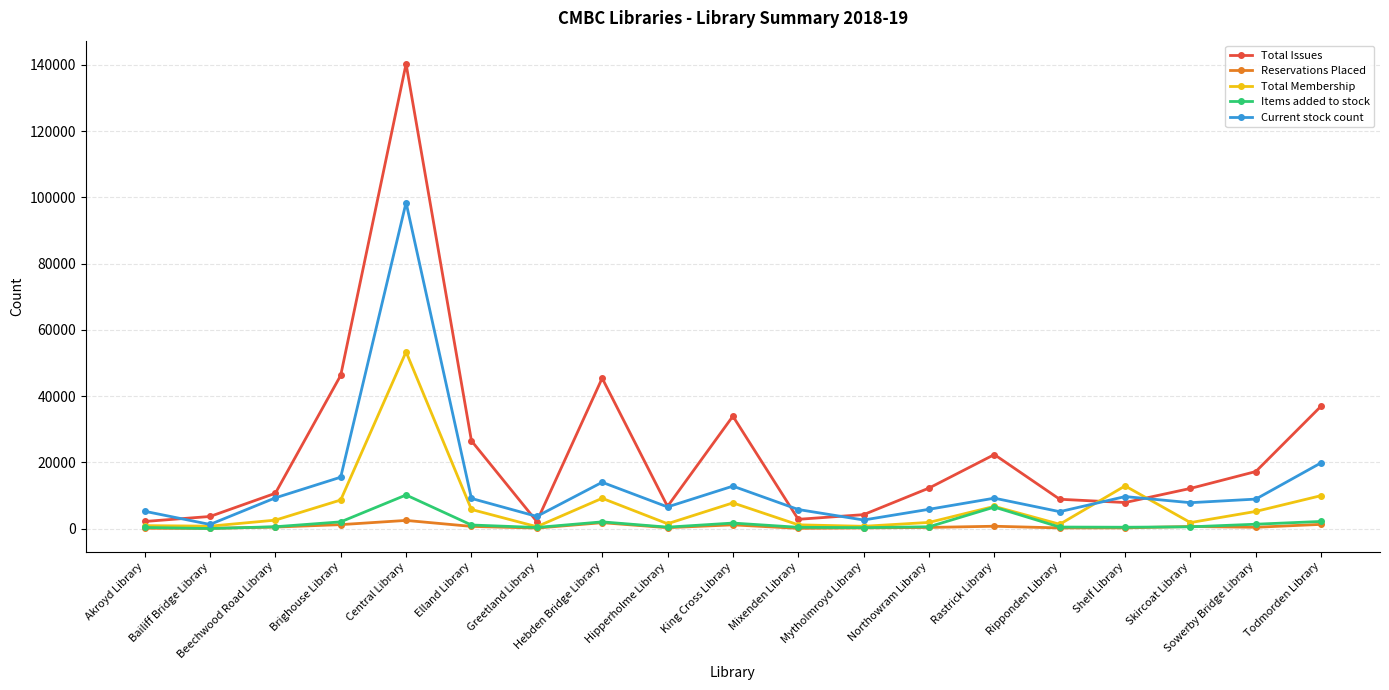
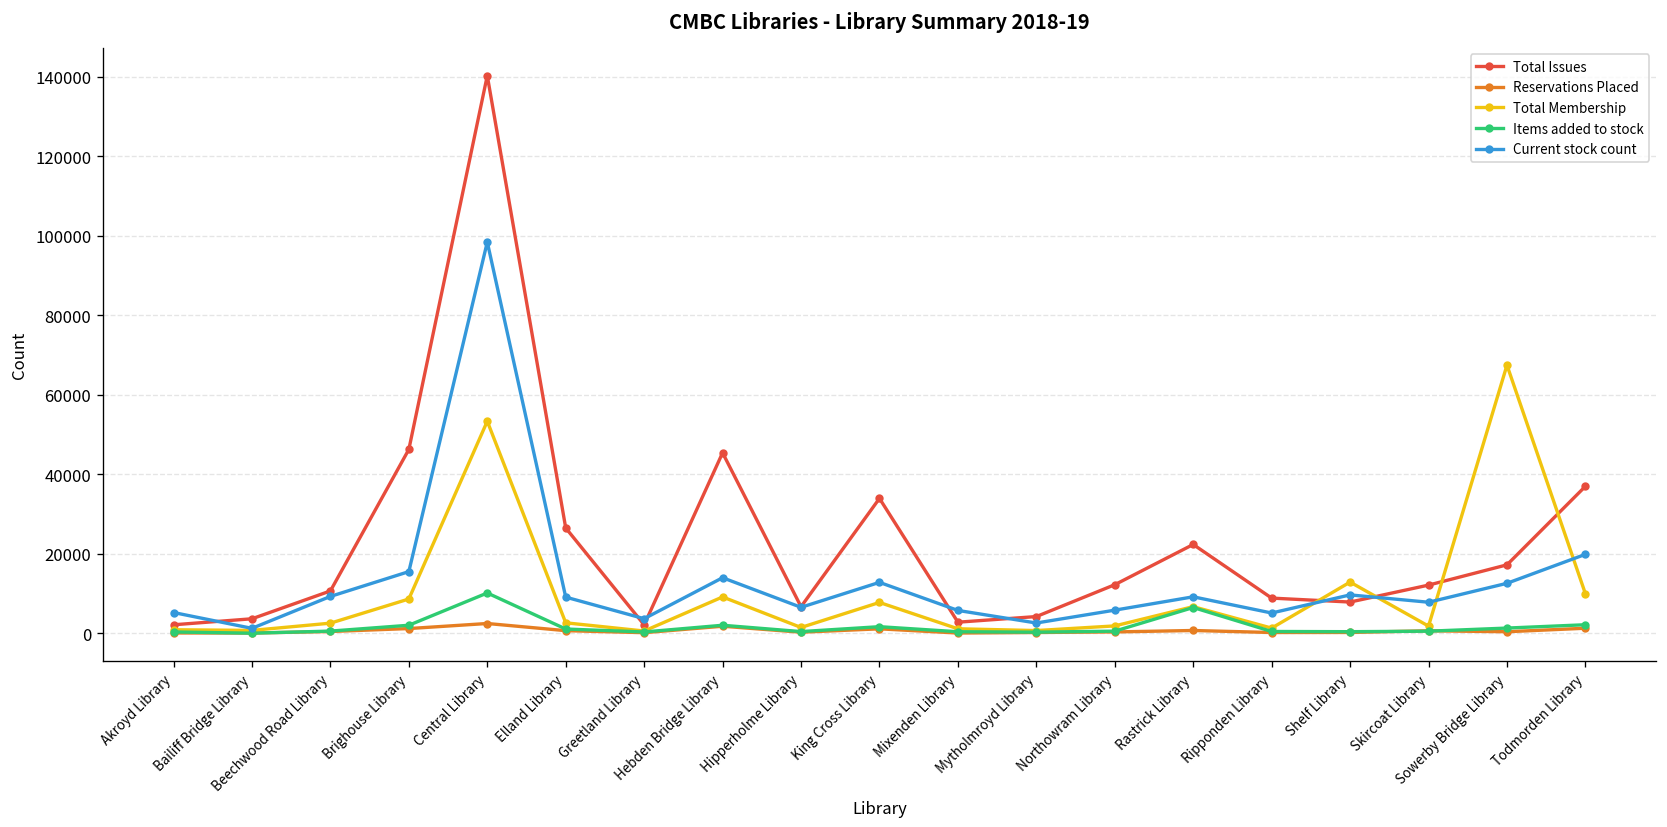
  {
    "Total Membership": {
      "Beechwood Road Library": 3000,
      "Brighouse Library": 9000,
      "Central Library": 53000,
-     "Elland Library": 6000,
+     "Elland Library": 3000,
      "Hebden Bridge Library": 9000,
      "Hipperholme Library": 1000,
      "King Cross Library": 8000,
      "Northowram Library": 2000,
      "Ripponden Library": 1000,
      "Shelf Library": 13000,
      "Skircoat Library": 2000,
-     "Sowerby Bridge Library": 5000,
+     "Sowerby Bridge Library": 67000,
      "Todmorden Library": 10000
    },
    "Items added to stock": {
      "Brighouse Library": 2000,
      "Central Library": 10000,
      "Sowerby Bridge Library": 1000,
      "Todmorden Library": 2000
    },
    "Current stock count": {
      "Akroyd Library": 5000,
      "Beechwood Road Library": 9000,
      "Brighouse Library": 16000,
      "Central Library": 98000,
      "Elland Library": 9000,
      "Greetland Library": 4000,
      "Hebden Bridge Library": 14000,
      "King Cross Library": 13000,
      "Mixenden Library": 6000,
      "Mytholmroyd Library": 3000,
      "Northowram Library": 6000,
      "Rastrick Library": 9000,
      "Ripponden Library": 5000,
      "Shelf Library": 10000,
      "Skircoat Library": 8000,
-     "Sowerby Bridge Library": 9000,
+     "Sowerby Bridge Library": 13000,
      "Todmorden Library": 20000
    }
  }
